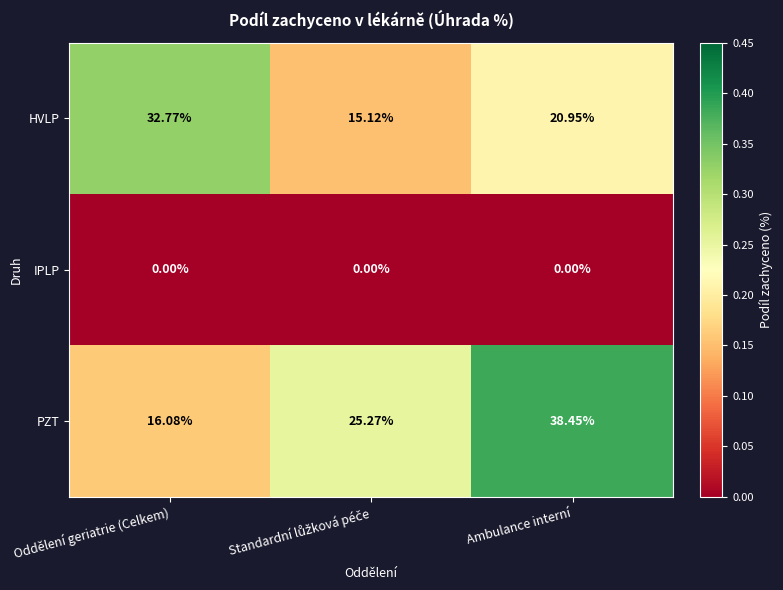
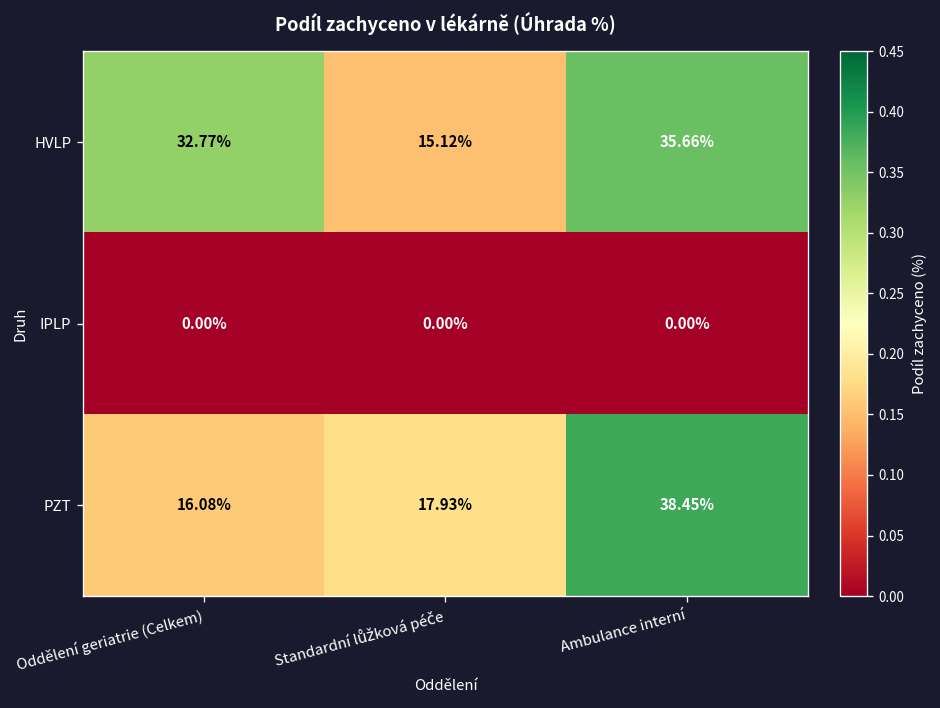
  {
    "HVLP": {
      "Oddělení geriatrie (Celkem)": "32.77%",
      "Standardní lůžková péče": "15.12%",
-     "Ambulance interní": "20.95%"
+     "Ambulance interní": "35.66%"
    },
    "IPLP": {
      "Oddělení geriatrie (Celkem)": "0.00%",
      "Standardní lůžková péče": "0.00%",
      "Ambulance interní": "0.00%"
    },
    "PZT": {
      "Oddělení geriatrie (Celkem)": "16.08%",
-     "Standardní lůžková péče": "25.27%",
+     "Standardní lůžková péče": "17.93%",
      "Ambulance interní": "38.45%"
    }
  }
